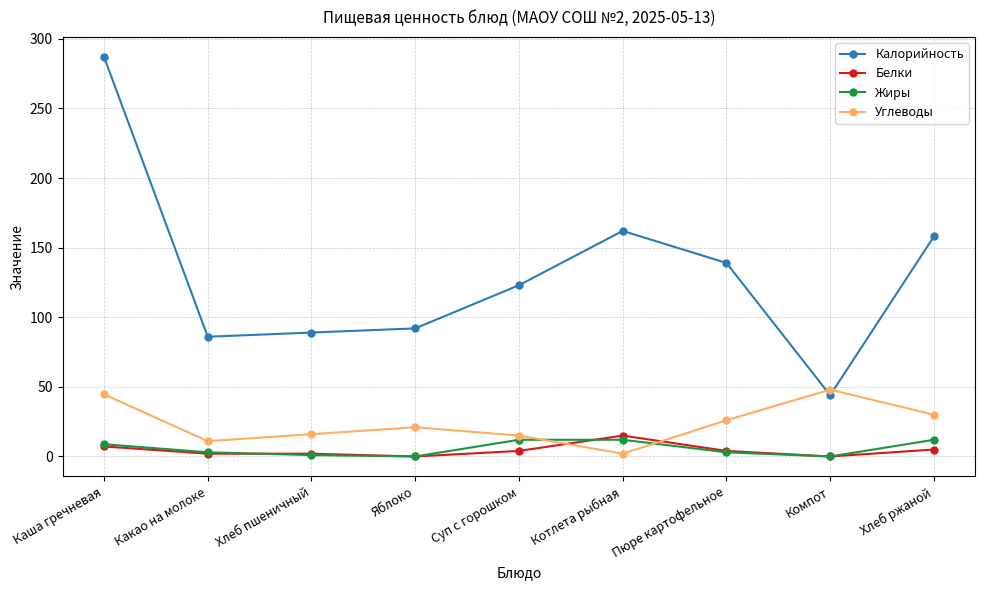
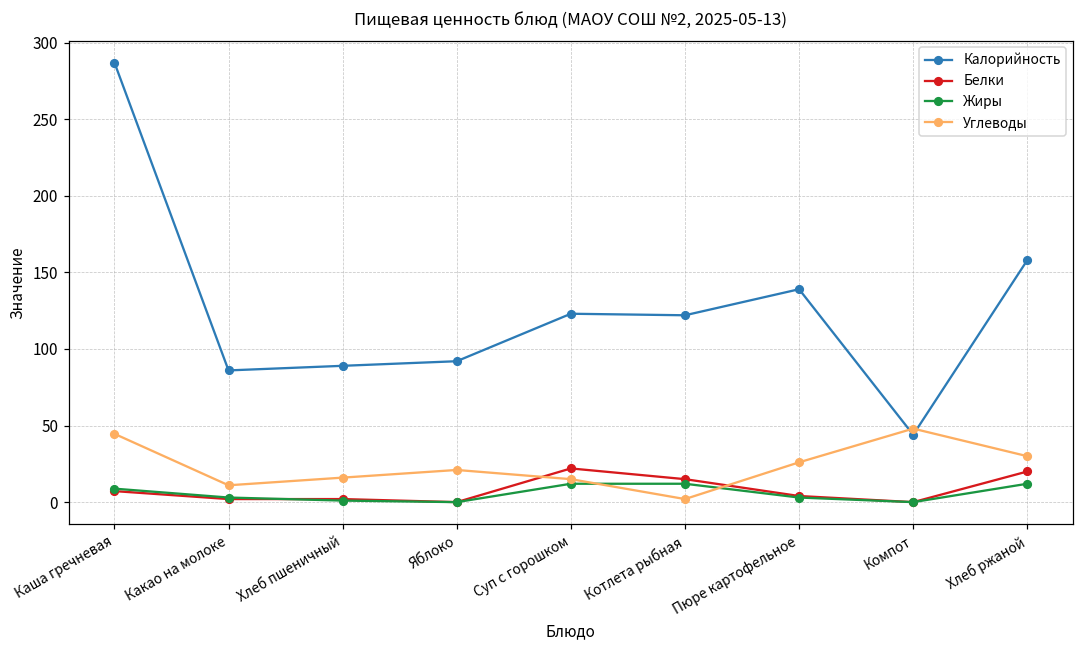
  {
    "Калорийность": {
      "Каша гречневая": 287,
      "Какао на молоке": 86,
      "Хлеб пшеничный": 89,
      "Яблоко": 92,
      "Суп с горошком": 123,
-     "Котлета рыбная": 162,
+     "Котлета рыбная": 122,
      "Пюре картофельное": 139,
      "Компот": 44,
      "Хлеб ржаной": 158
    },
    "Белки": {
-     "Суп с горошком": 4,
+     "Суп с горошком": 22,
      "Котлета рыбная": 15,
-     "Хлеб ржаной": 5
+     "Хлеб ржаной": 20
    },
    "Жиры": {
      "Суп с горошком": 12,
      "Котлета рыбная": 12,
      "Хлеб ржаной": 12
    },
    "Углеводы": {
      "Каша гречневая": 45,
      "Какао на молоке": 11,
      "Хлеб пшеничный": 16,
      "Яблоко": 21,
      "Суп с горошком": 15,
      "Котлета рыбная": 2,
      "Пюре картофельное": 26,
      "Компот": 48,
      "Хлеб ржаной": 30
    }
  }
